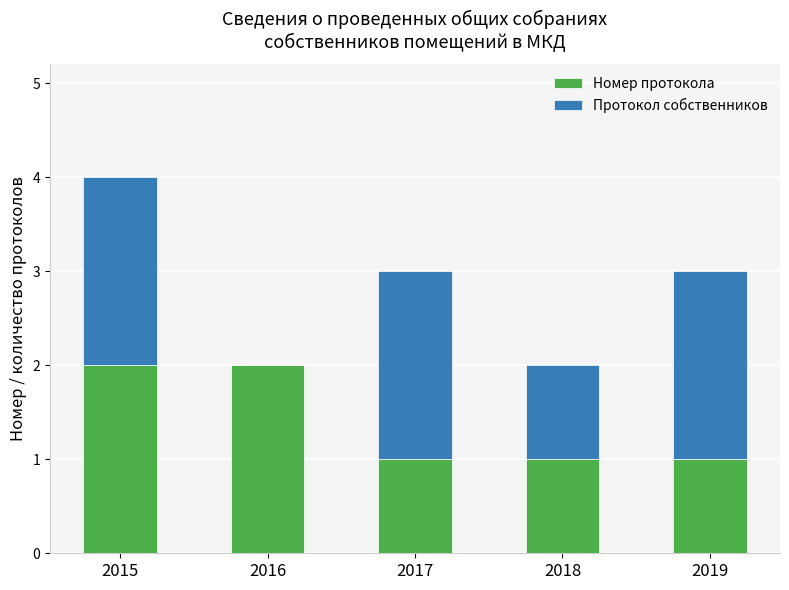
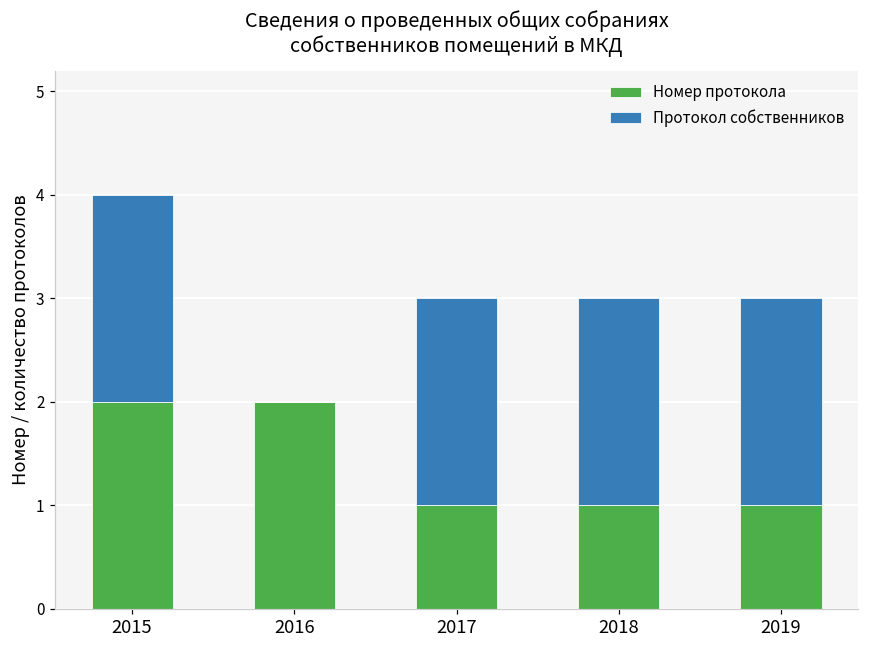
  {
    "Номер протокола": {
      "2015": 2,
      "2016": 2,
      "2017": 1,
      "2018": 1,
      "2019": 1
    },
    "Протокол собственников": {
      "2015": 2,
      "2016": 0,
      "2017": 2,
-     "2018": 1,
+     "2018": 2,
      "2019": 2
    }
  }
